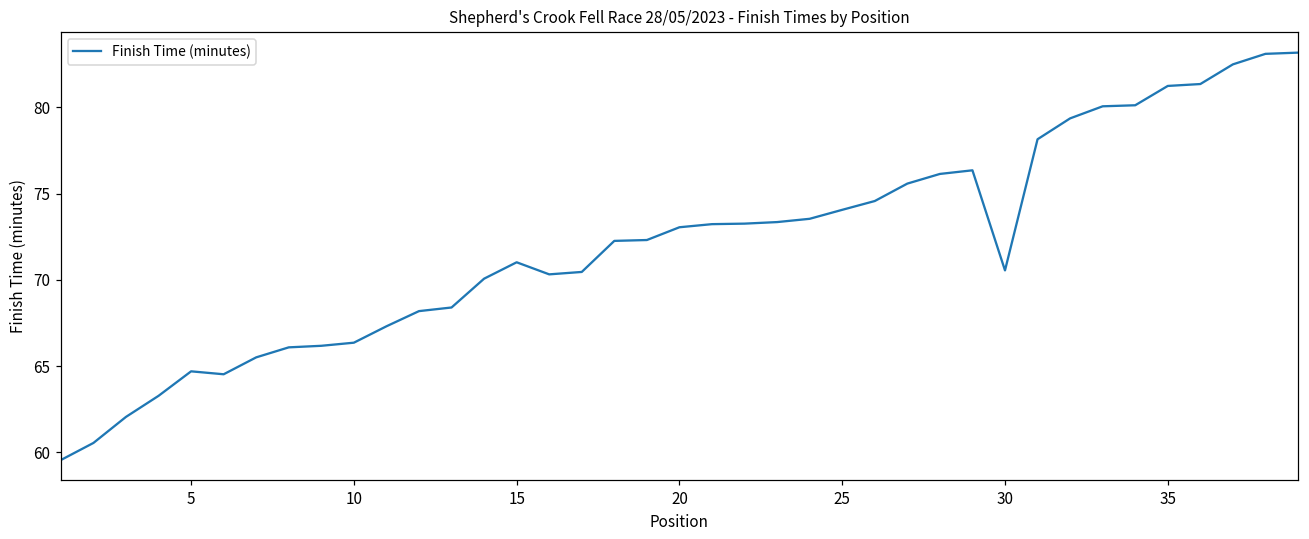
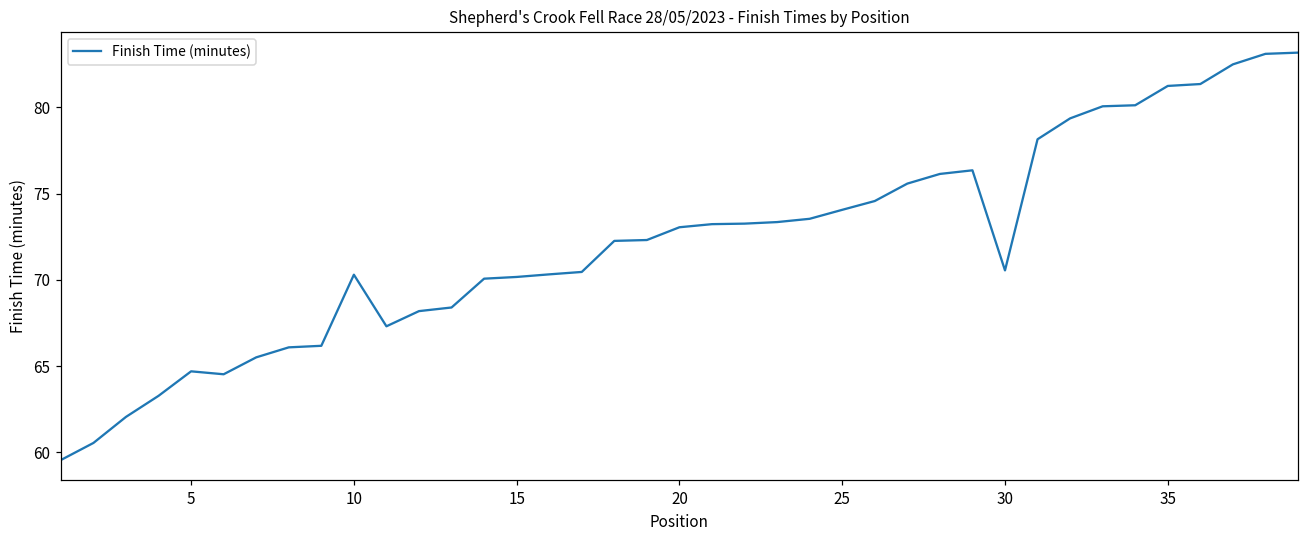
  {
    "5": 64.7,
-   "10": 66.4,
-   "15": 71.0,
+   "10": 70.3,
+   "15": 70.2,
    "20": 73.1,
    "25": 74.1,
    "30": 70.6,
    "35": 81.2
  }
